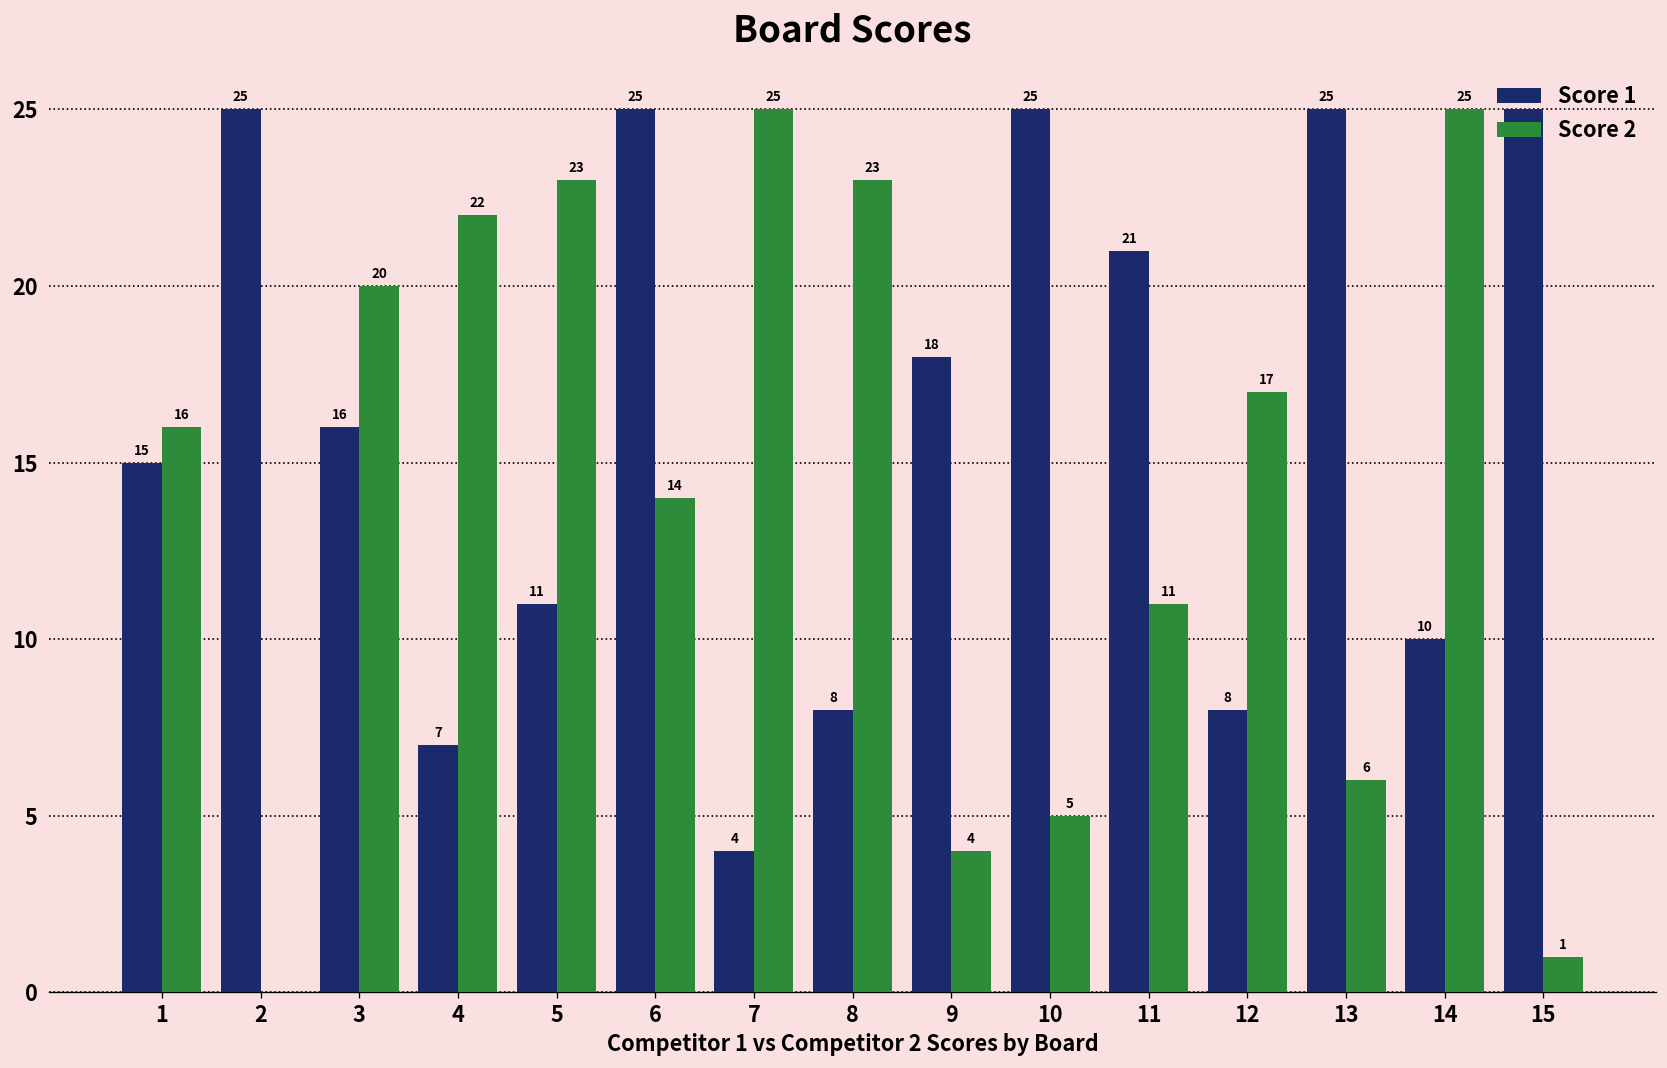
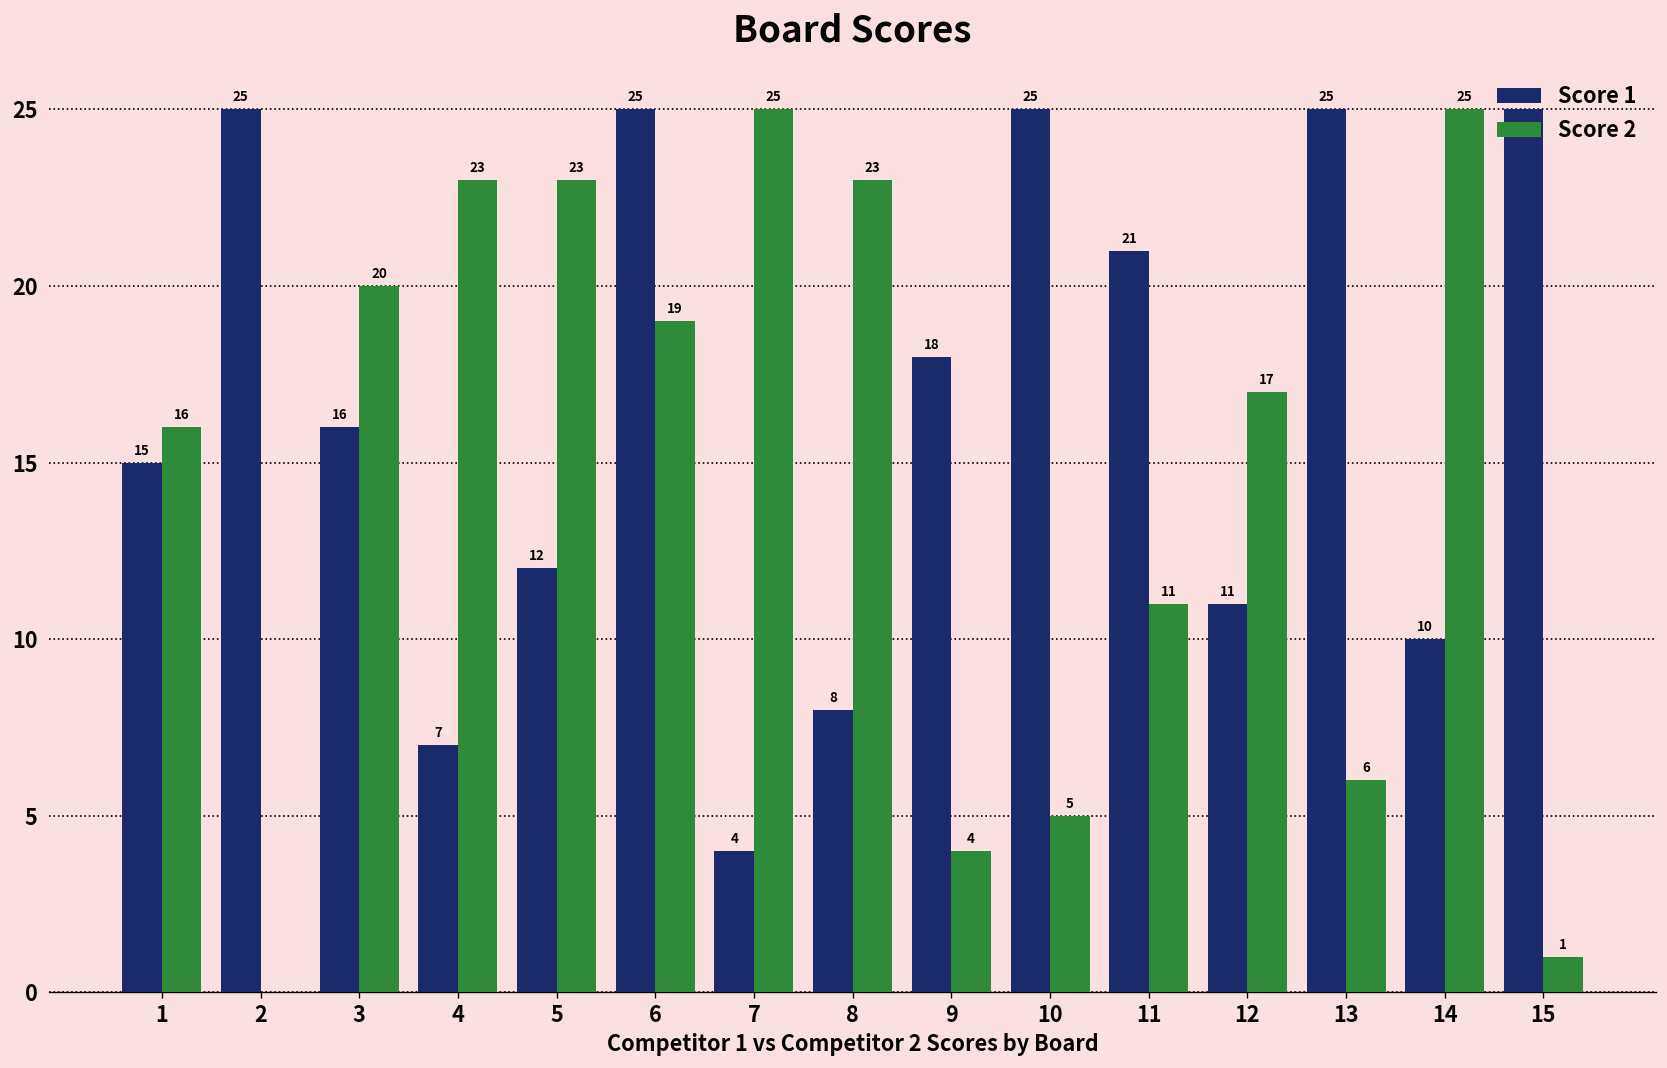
  {
    "Score 1": {
      "1": 15,
      "2": 25,
      "3": 16,
      "4": 7,
-     "5": 11,
+     "5": 12,
      "6": 25,
      "7": 4,
      "8": 8,
      "9": 18,
      "10": 25,
      "11": 21,
-     "12": 8,
+     "12": 11,
      "13": 25,
      "14": 10,
      "15": 25
    },
    "Score 2": {
      "1": 16,
      "3": 20,
-     "4": 22,
+     "4": 23,
      "5": 23,
-     "6": 14,
+     "6": 19,
      "7": 25,
      "8": 23,
      "9": 4,
      "10": 5,
      "11": 11,
      "12": 17,
      "13": 6,
      "14": 25,
      "15": 1
    }
  }
